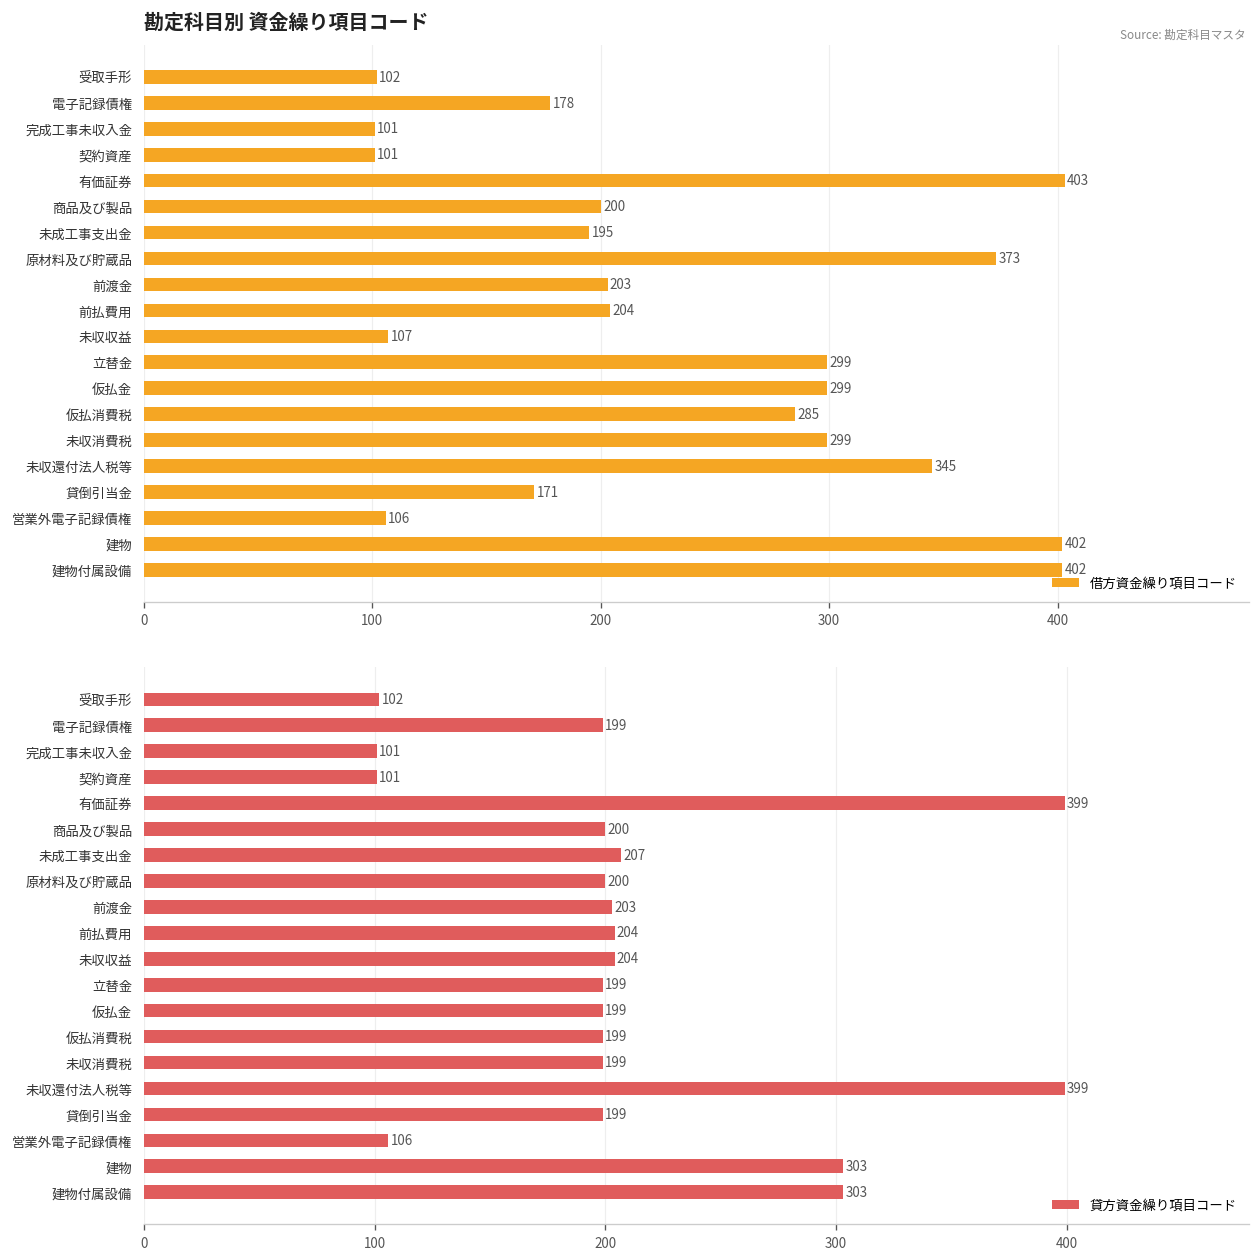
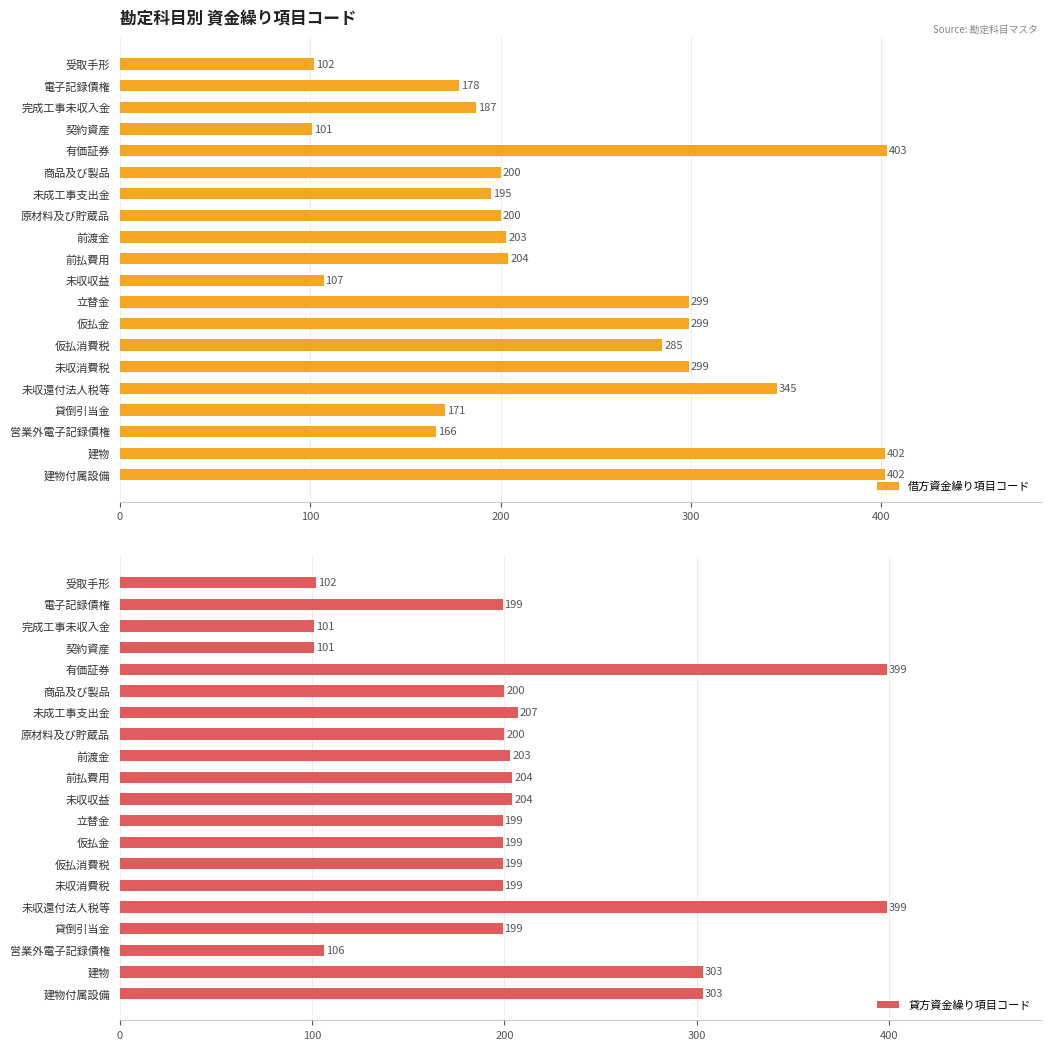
  {
    "勘定科目別 資金繰り項目コード": {
      "受取手形": 102,
      "電子記録債権": 178,
-     "完成工事未収入金": 101,
+     "完成工事未収入金": 187,
      "契約資産": 101,
      "有価証券": 403,
      "商品及び製品": 200,
      "未成工事支出金": 195,
-     "原材料及び貯蔵品": 373,
+     "原材料及び貯蔵品": 200,
      "前渡金": 203,
      "前払費用": 204,
      "未収収益": 107,
      "立替金": 299,
      "仮払金": 299,
      "仮払消費税": 285,
      "未収消費税": 299,
      "未収還付法人税等": 345,
      "貸倒引当金": 171,
-     "営業外電子記録債権": 106,
+     "営業外電子記録債権": 166,
      "建物": 402,
      "建物付属設備": 402
    }
  }
